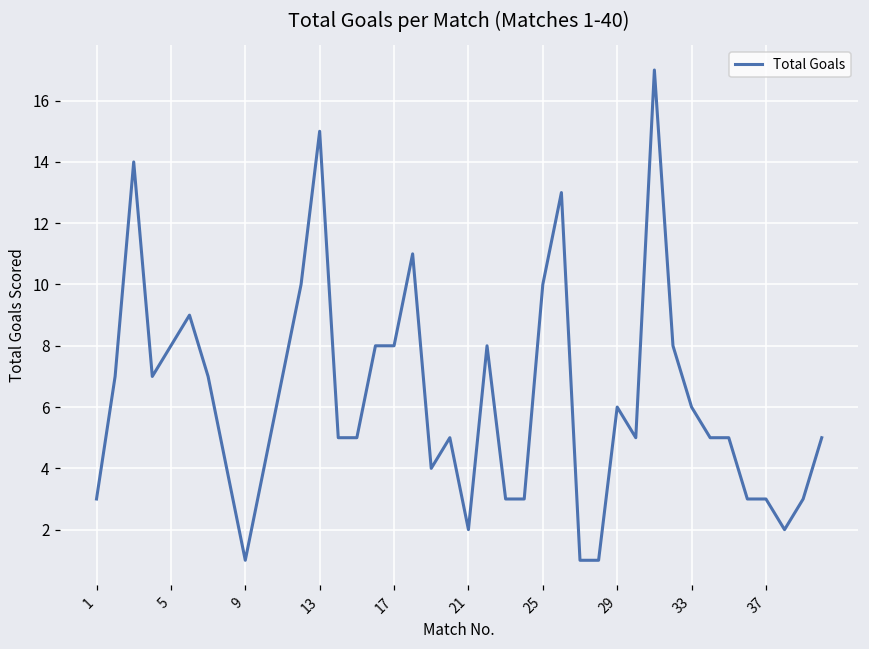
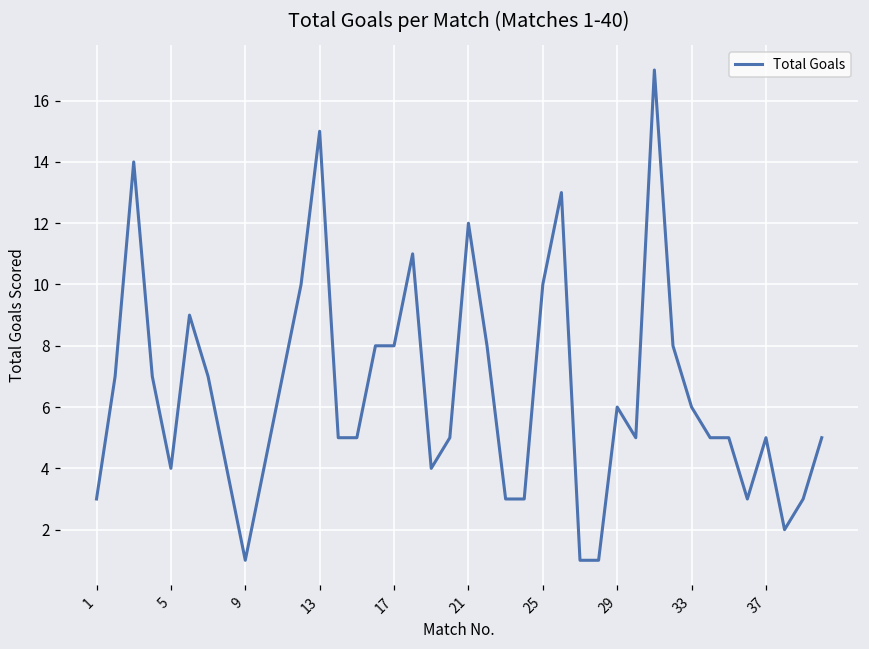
  {
    "1": 3,
-   "5": 8,
+   "5": 4,
    "9": 1,
    "13": 15,
    "17": 8,
-   "21": 2,
+   "21": 12,
    "25": 10,
    "29": 6,
    "33": 6,
-   "37": 3
+   "37": 5
  }
